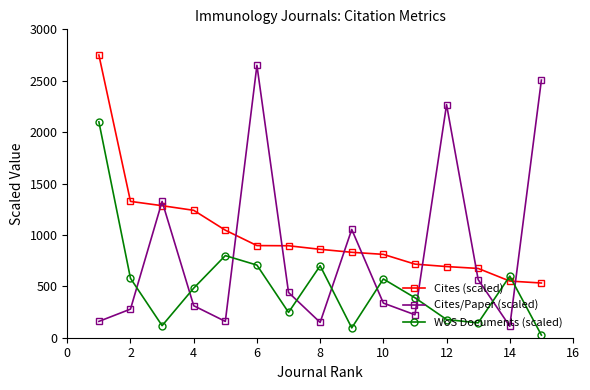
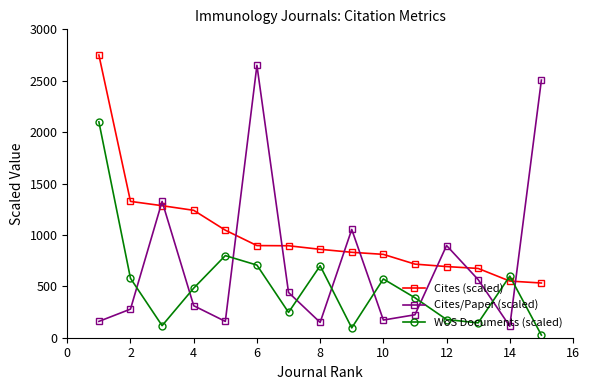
  {
    "Cites (scaled)": {
      "2": 1330,
      "4": 1240,
      "6": 900,
      "8": 860,
      "10": 810,
      "12": 690,
      "14": 550
    },
    "Cites/Paper (scaled)": {
      "2": 280,
      "4": 310,
      "6": 2650,
      "8": 150,
-     "10": 340,
-     "12": 2270,
+     "10": 170,
+     "12": 900,
      "14": 110
    },
    "WoS Documents (scaled)": {
      "2": 580,
      "4": 480,
      "6": 710,
      "8": 700,
      "10": 570,
      "12": 180,
      "14": 600
    }
  }
